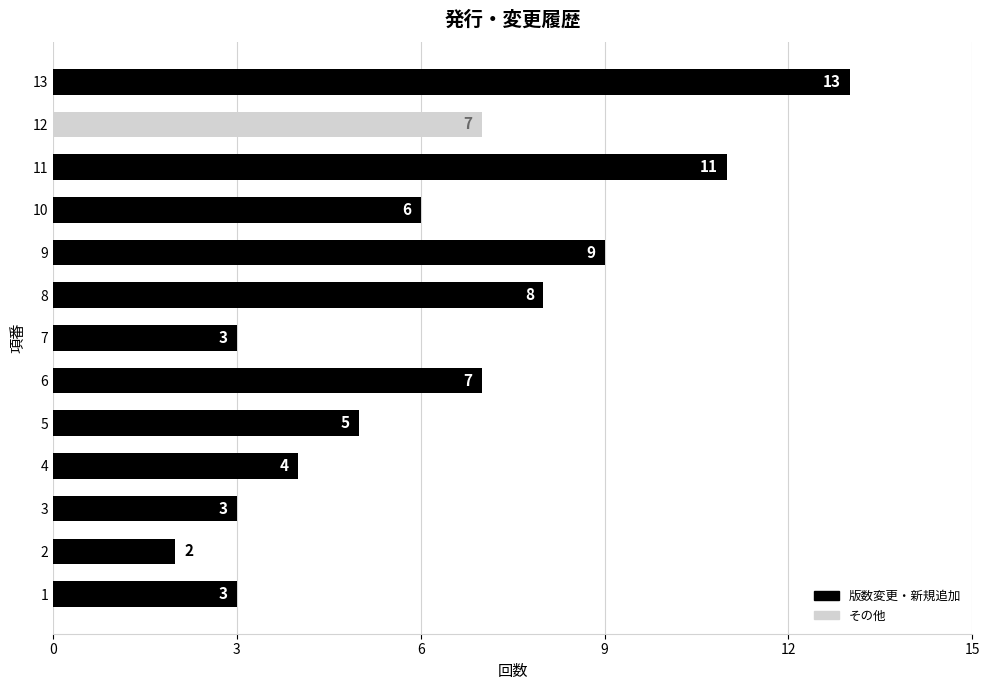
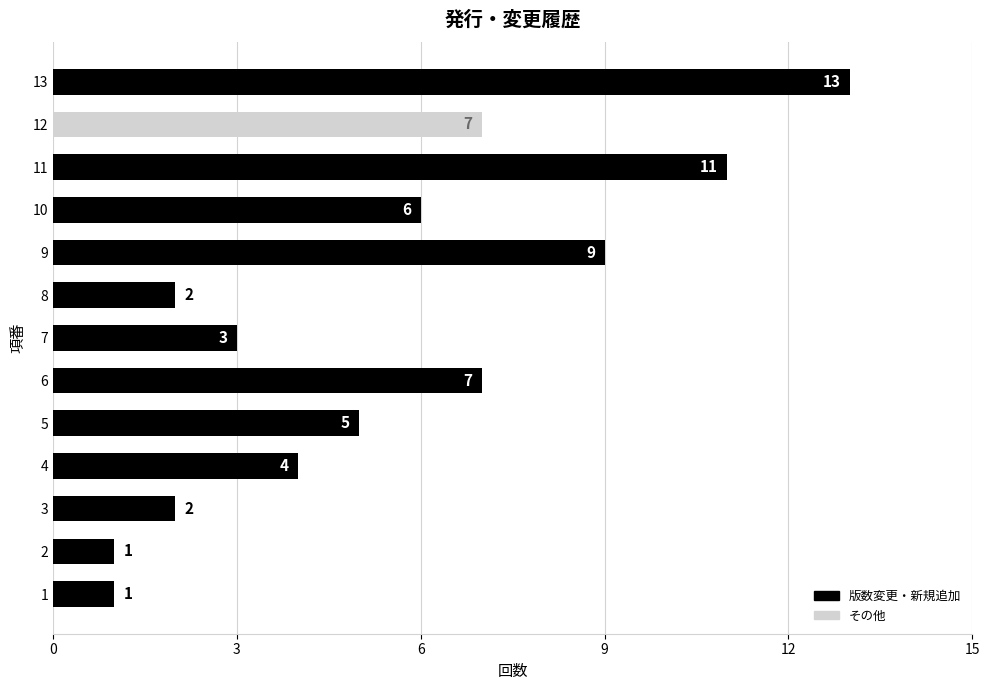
  {
    "13": 13,
    "12": 7,
    "11": 11,
    "10": 6,
    "9": 9,
-   "8": 8,
+   "8": 2,
    "7": 3,
    "6": 7,
    "5": 5,
    "4": 4,
-   "3": 3,
-   "2": 2,
-   "1": 3
+   "3": 2,
+   "2": 1,
+   "1": 1
  }
